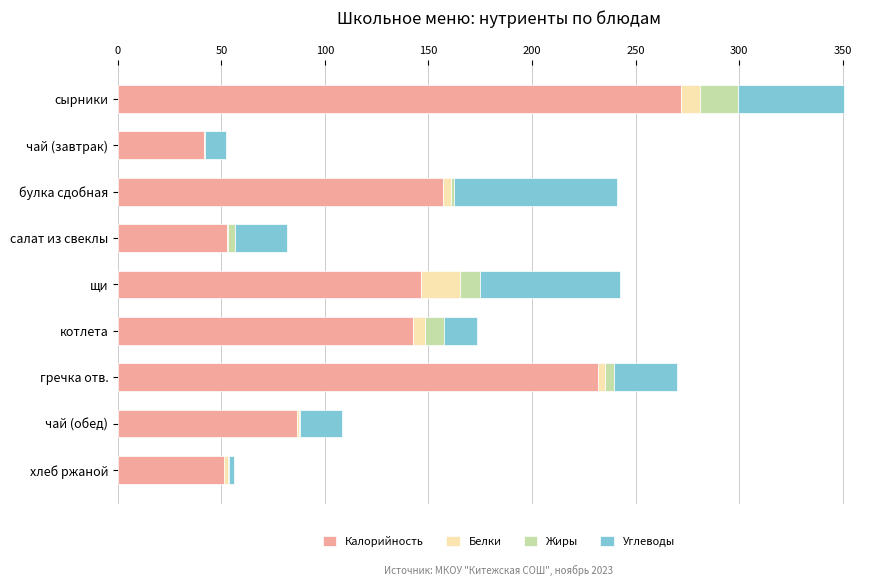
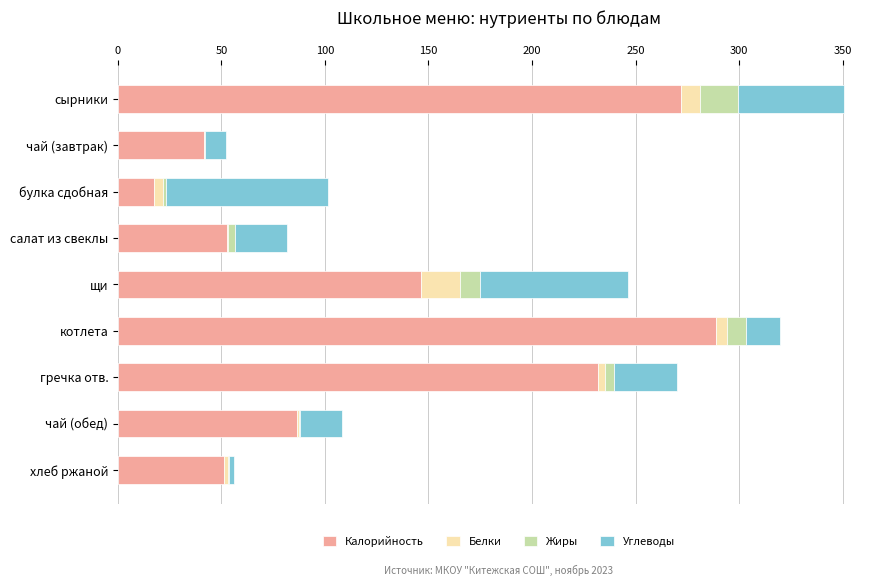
  {
    "Калорийность": {
      "сырники": 272,
      "чай (завтрак)": 42,
-     "булка сдобная": 157,
+     "булка сдобная": 18,
      "салат из свеклы": 52,
      "щи": 146,
-     "котлета": 143,
+     "котлета": 289,
      "гречка отв.": 232,
      "чай (обед)": 87,
      "хлеб ржаной": 51
    },
    "Углеводы": {
      "сырники": 51,
      "чай (завтрак)": 10,
      "булка сдобная": 79,
      "салат из свеклы": 25,
-     "щи": 67,
+     "щи": 71,
      "котлета": 16,
      "гречка отв.": 31,
      "чай (обед)": 20,
      "хлеб ржаной": 2
    }
  }
